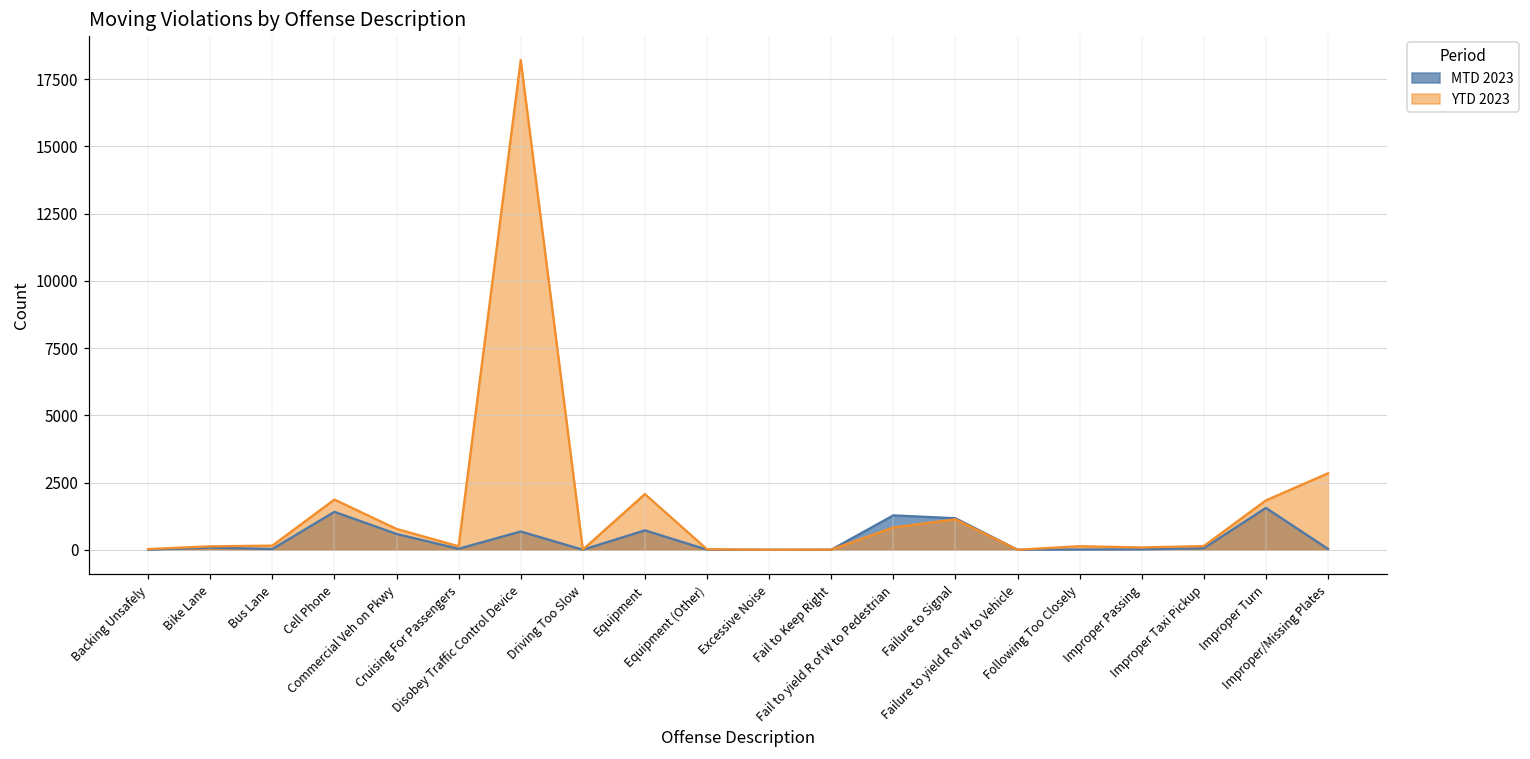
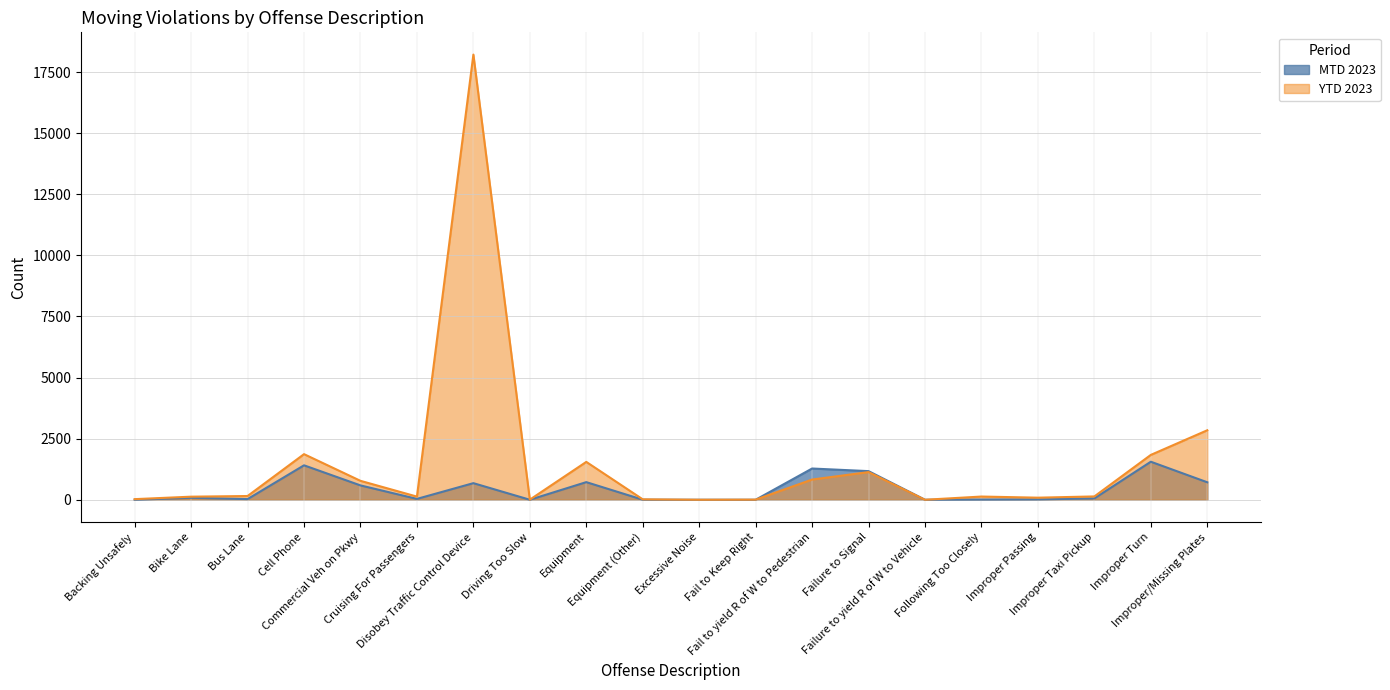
  {
    "MTD 2023": {
      "Bus Lane": 0,
      "Cell Phone": 1400,
      "Commercial Veh on Pkwy": 600,
      "Disobey Traffic Control Device": 700,
      "Equipment": 700,
      "Fail to yield R of W to Pedestrian": 1300,
      "Following Too Closely": 0,
      "Improper Turn": 1600,
-     "Improper/Missing Plates": 0
+     "Improper/Missing Plates": 700
    },
    "YTD 2023": {
      "Bus Lane": 200,
      "Cell Phone": 1900,
      "Commercial Veh on Pkwy": 800,
      "Disobey Traffic Control Device": 18200,
-     "Equipment": 2100,
+     "Equipment": 1500,
      "Fail to yield R of W to Pedestrian": 800,
      "Following Too Closely": 100,
      "Improper Turn": 1800,
      "Improper/Missing Plates": 2800
    }
  }
